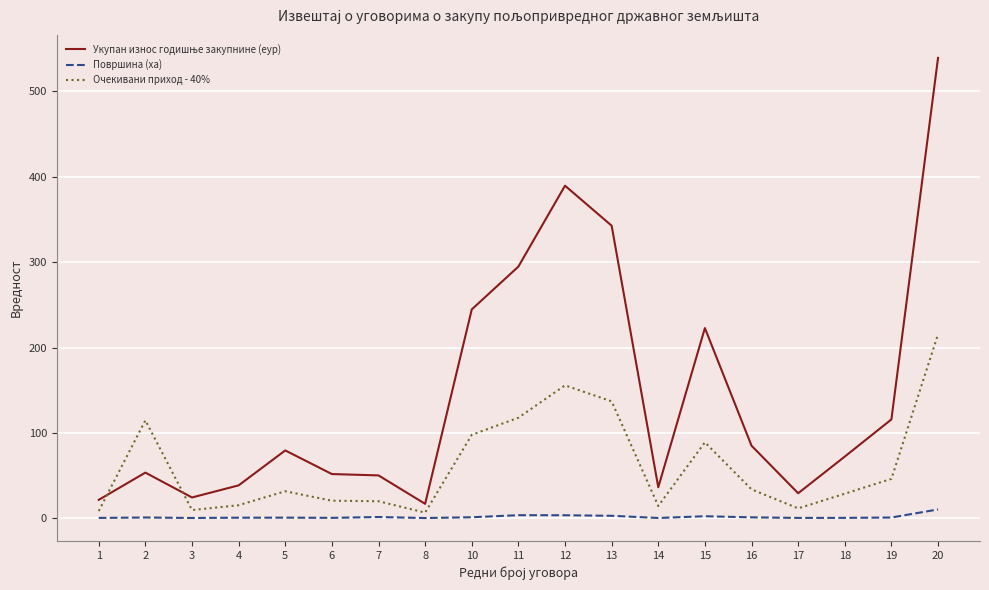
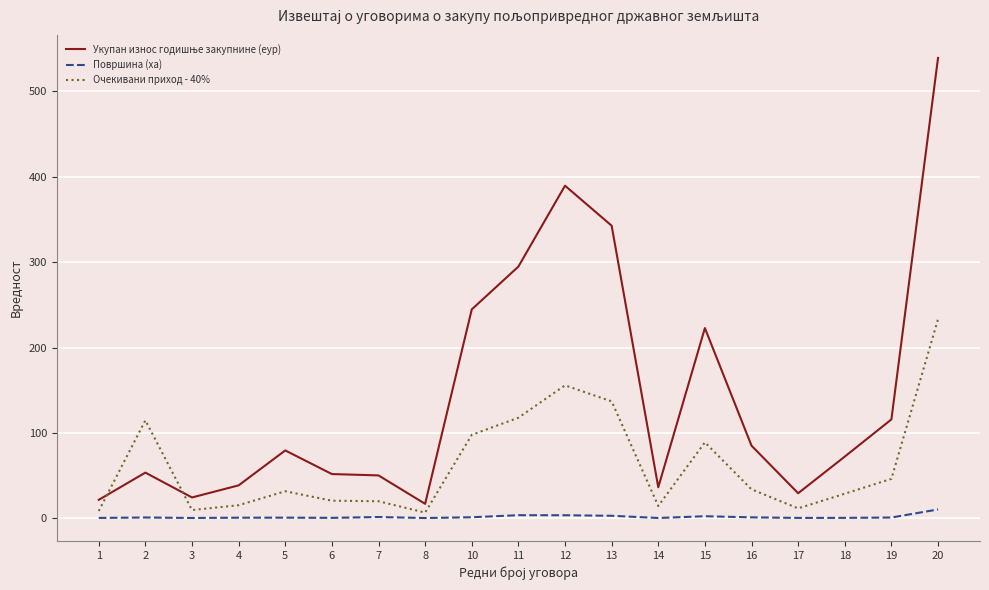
  {
    "Укупан износ годишње закупнине (еур)": {
      "1": 20,
      "2": 50,
      "3": 20,
      "4": 40,
      "5": 80,
      "6": 50,
      "7": 50,
      "8": 20,
      "10": 240,
      "11": 290,
      "12": 390,
      "13": 340,
      "14": 40,
      "15": 220,
      "16": 90,
      "17": 30,
      "18": 70,
      "19": 120,
      "20": 540
    },
    "Површина (ха)": {
      "1": 0,
      "2": 0,
      "3": 0,
      "4": 0,
      "5": 0,
      "6": 0,
      "7": 0,
      "8": 0,
      "10": 0,
      "11": 0,
      "12": 0,
      "13": 0,
      "14": 0,
      "15": 0,
      "16": 0,
      "17": 0,
      "18": 0,
      "19": 0,
      "20": 10
    },
    "Очекивани приход - 40%": {
      "1": 10,
      "2": 110,
      "3": 10,
      "4": 20,
      "5": 30,
      "6": 20,
      "7": 20,
      "8": 10,
      "10": 100,
      "11": 120,
      "12": 160,
      "13": 140,
      "14": 10,
      "15": 90,
      "16": 30,
      "17": 10,
      "18": 30,
      "19": 50,
-     "20": 220
+     "20": 230
    }
  }
